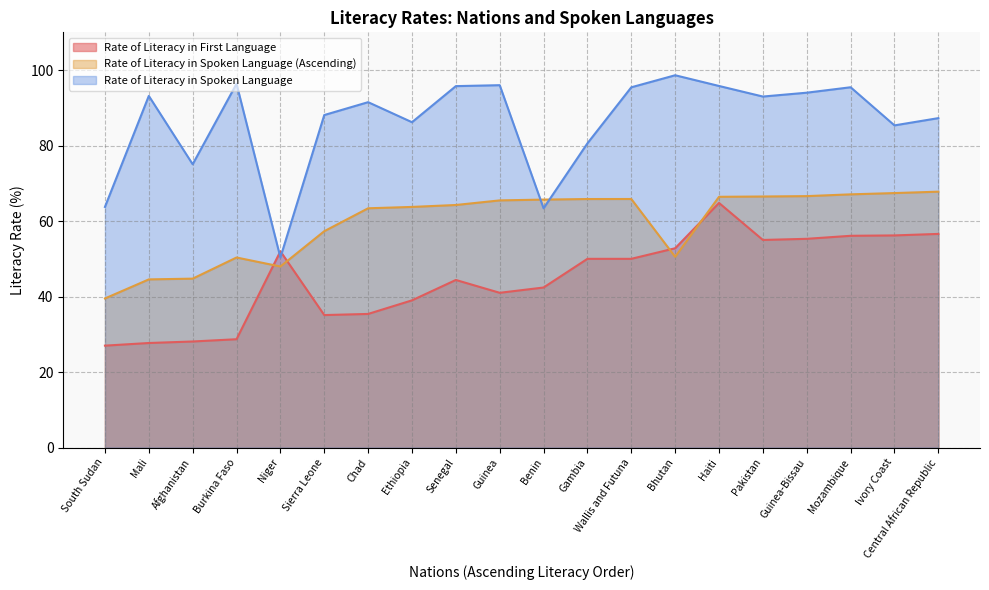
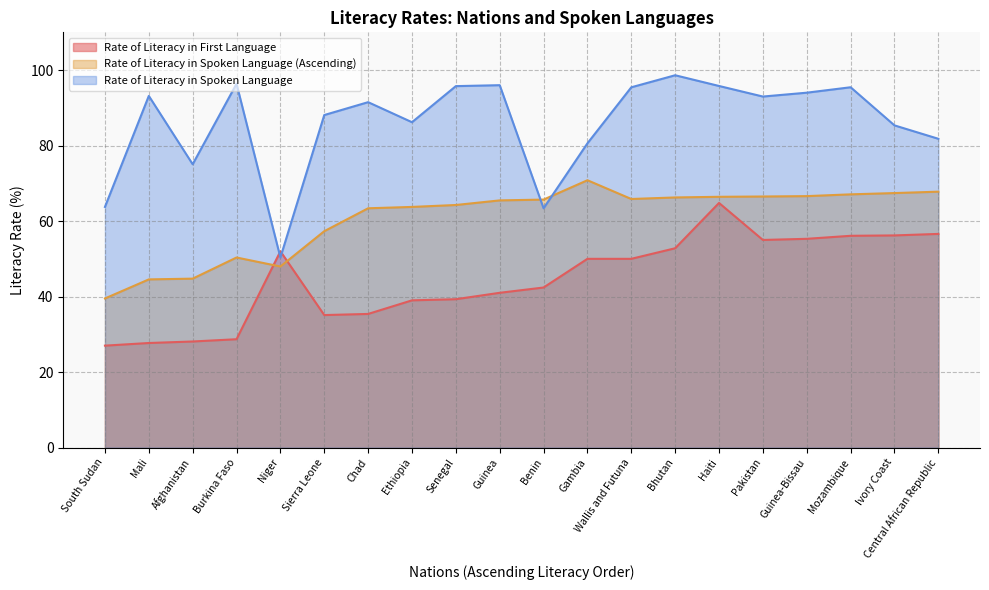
  {
    "Rate of Literacy in First Language": {
      "South Sudan": 27,
      "Mali": 28,
      "Afghanistan": 28,
      "Burkina Faso": 29,
      "Niger": 52,
      "Sierra Leone": 35,
      "Chad": 35,
      "Ethiopia": 39,
-     "Senegal": 44,
+     "Senegal": 39,
      "Guinea": 41,
      "Benin": 42,
      "Gambia": 50,
      "Wallis and Futuna": 50,
      "Bhutan": 53,
      "Haiti": 65,
      "Pakistan": 55,
      "Guinea-Bissau": 55,
      "Mozambique": 56,
      "Ivory Coast": 56,
      "Central African Republic": 57
    },
    "Rate of Literacy in Spoken Language (Ascending)": {
      "South Sudan": 40,
      "Mali": 45,
      "Afghanistan": 45,
      "Burkina Faso": 50,
      "Niger": 48,
      "Sierra Leone": 57,
      "Chad": 63,
      "Ethiopia": 64,
      "Senegal": 64,
      "Guinea": 65,
      "Benin": 66,
-     "Gambia": 66,
+     "Gambia": 71,
      "Wallis and Futuna": 66,
-     "Bhutan": 51,
+     "Bhutan": 66,
      "Haiti": 66,
      "Pakistan": 67,
      "Guinea-Bissau": 67,
      "Mozambique": 67,
      "Ivory Coast": 67,
      "Central African Republic": 68
    },
    "Rate of Literacy in Spoken Language": {
      "South Sudan": 64,
      "Mali": 93,
      "Afghanistan": 75,
      "Niger": 50,
      "Sierra Leone": 88,
      "Chad": 92,
      "Ethiopia": 86,
      "Senegal": 96,
      "Guinea": 96,
      "Benin": 63,
      "Gambia": 81,
      "Wallis and Futuna": 95,
      "Bhutan": 99,
      "Haiti": 96,
      "Pakistan": 93,
      "Guinea-Bissau": 94,
      "Mozambique": 95,
      "Ivory Coast": 85,
-     "Central African Republic": 87
+     "Central African Republic": 82
    }
  }
